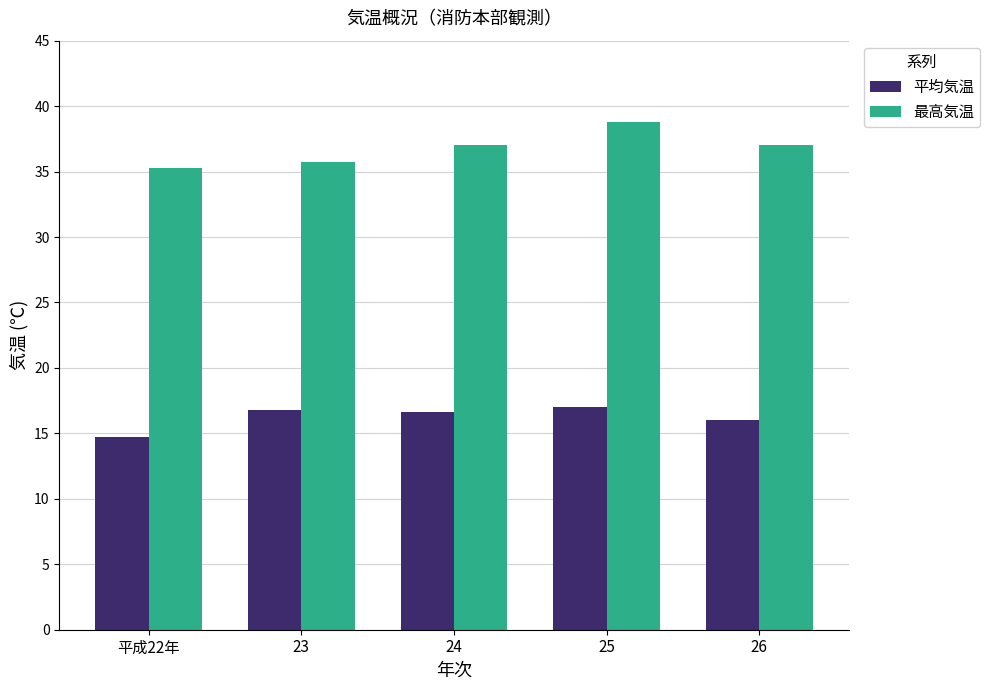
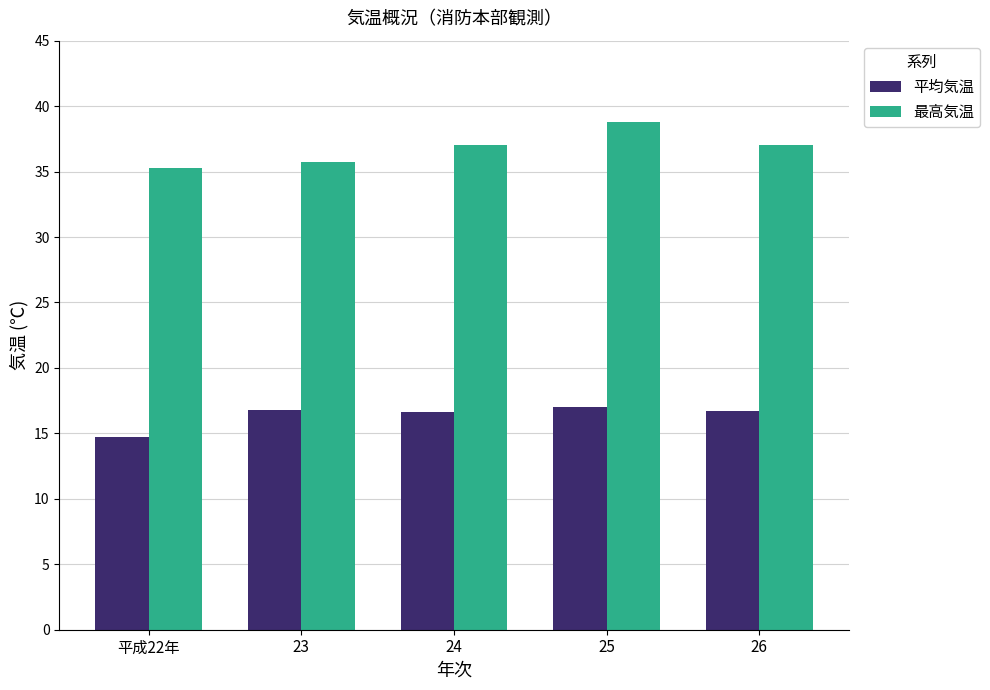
  {
    "平均気温": {
      "平成22年": 14.7,
      "23": 16.8,
      "24": 16.6,
      "25": 17.0,
-     "26": 16.0
+     "26": 16.7
    },
    "最高気温": {
      "平成22年": 35.3,
      "23": 35.7,
      "24": 37.0,
      "25": 38.8,
      "26": 37.0
    }
  }
